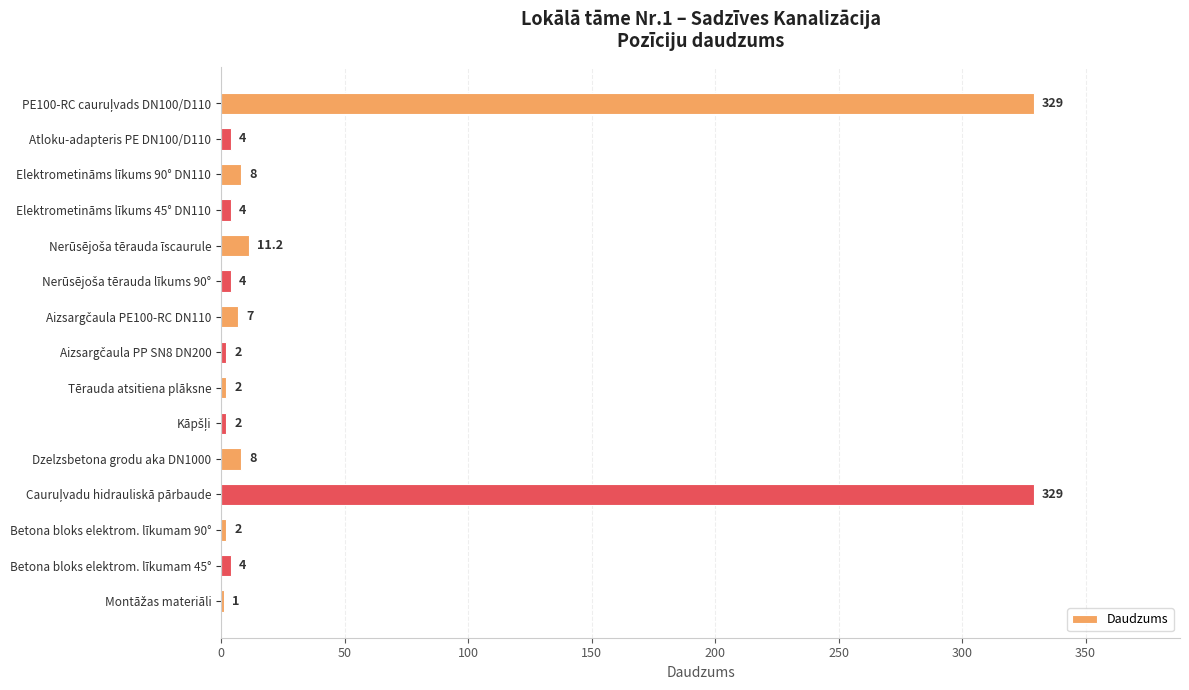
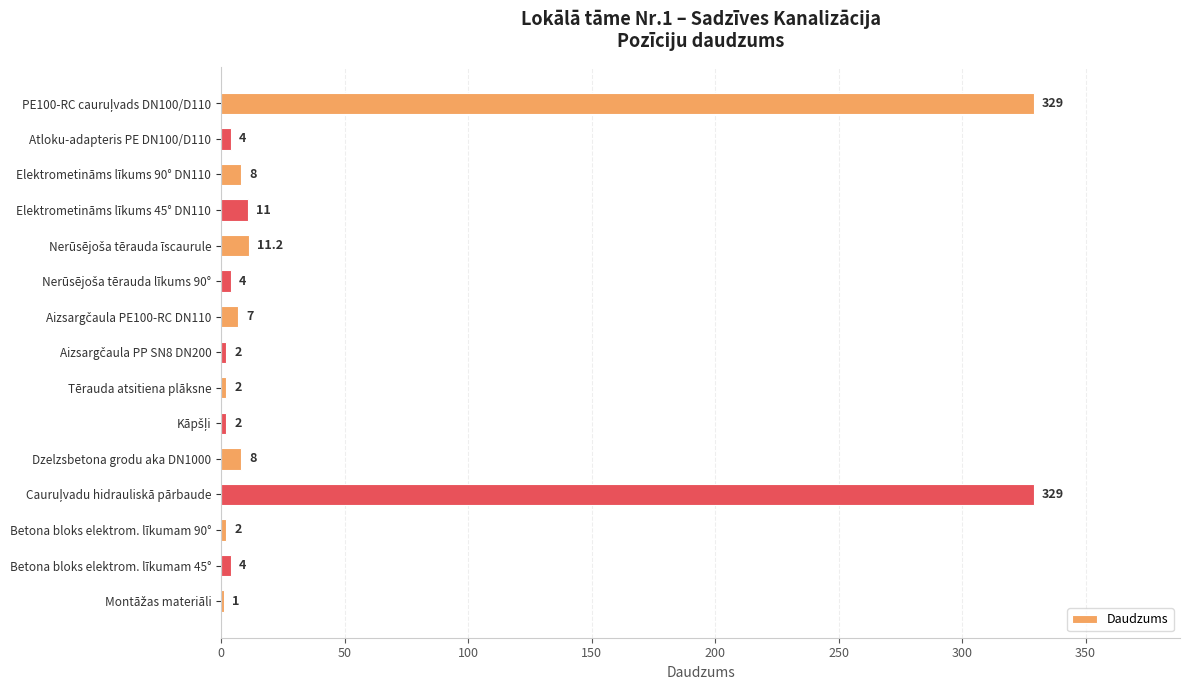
  {
    "PE100-RC cauruļvads DN100/D110": 329,
    "Atloku-adapteris PE DN100/D110": 4,
    "Elektrometināms līkums 90° DN110": 8,
-   "Elektrometināms līkums 45° DN110": 4,
+   "Elektrometināms līkums 45° DN110": 11,
    "Nerūsējoša tērauda īscaurule": 11.2,
    "Nerūsējoša tērauda līkums 90°": 4,
    "Aizsargčaula PE100-RC DN110": 7,
    "Aizsargčaula PP SN8 DN200": 2,
    "Tērauda atsitiena plāksne": 2,
    "Kāpšļi": 2,
    "Dzelzsbetona grodu aka DN1000": 8,
    "Cauruļvadu hidrauliskā pārbaude": 329,
    "Betona bloks elektrom. līkumam 90°": 2,
    "Betona bloks elektrom. līkumam 45°": 4,
    "Montāžas materiāli": 1
  }
